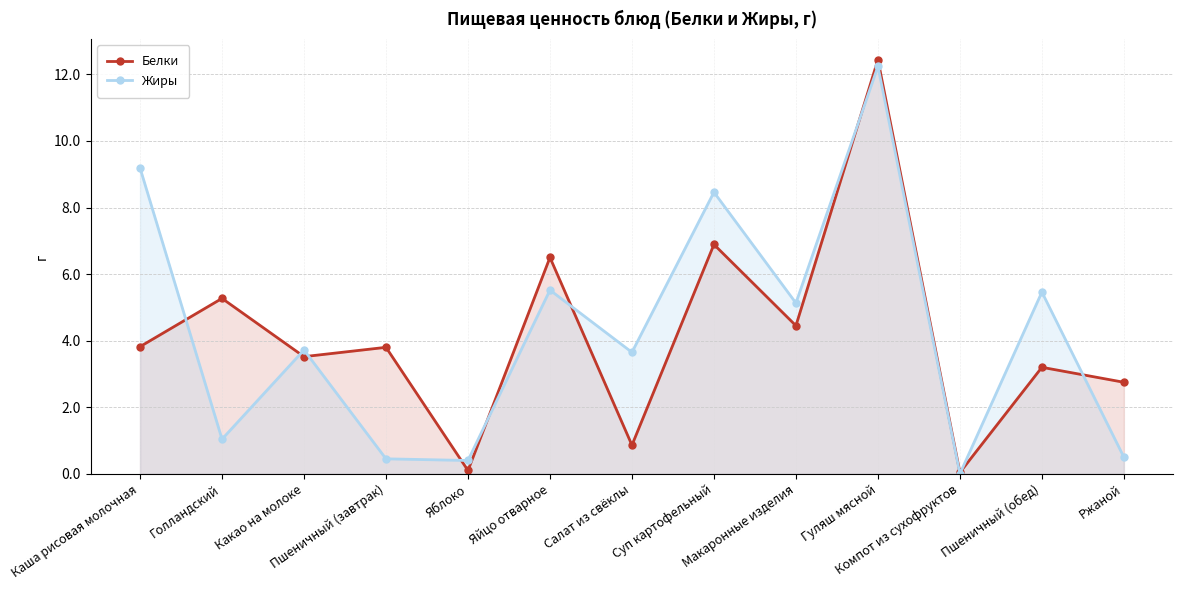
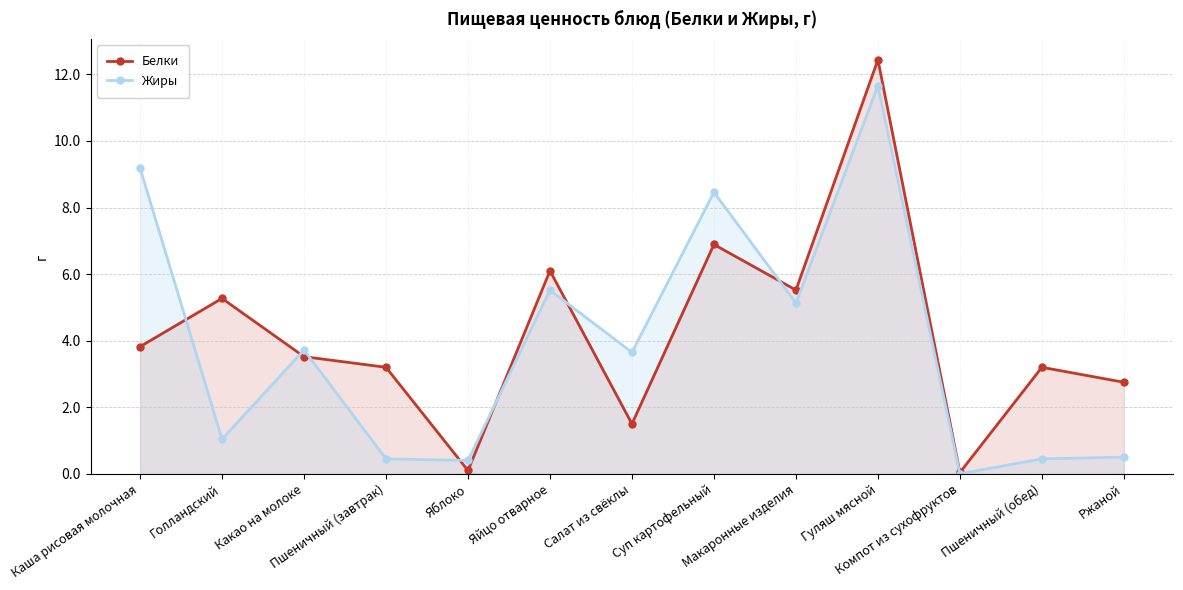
  {
    "Белки": {
      "Каша рисовая молочная": 3.8,
      "Голландский": 5.3,
      "Какао на молоке": 3.5,
-     "Пшеничный (завтрак)": 3.8,
+     "Пшеничный (завтрак)": 3.2,
      "Яблоко": 0.1,
-     "Яйцо отварное": 6.5,
-     "Салат из свёклы": 0.9,
+     "Яйцо отварное": 6.1,
+     "Салат из свёклы": 1.5,
      "Суп картофельный": 6.9,
-     "Макаронные изделия": 4.5,
+     "Макаронные изделия": 5.5,
      "Гуляш мясной": 12.4,
      "Пшеничный (обед)": 3.2,
      "Ржаной": 2.8
    },
    "Жиры": {
      "Каша рисовая молочная": 9.2,
      "Голландский": 1.0,
      "Какао на молоке": 3.7,
      "Пшеничный (завтрак)": 0.5,
      "Яблоко": 0.4,
      "Яйцо отварное": 5.5,
      "Салат из свёклы": 3.7,
      "Суп картофельный": 8.5,
      "Макаронные изделия": 5.1,
-     "Гуляш мясной": 12.2,
-     "Пшеничный (обед)": 5.5,
+     "Гуляш мясной": 11.7,
+     "Пшеничный (обед)": 0.5,
      "Ржаной": 0.5
    }
  }
